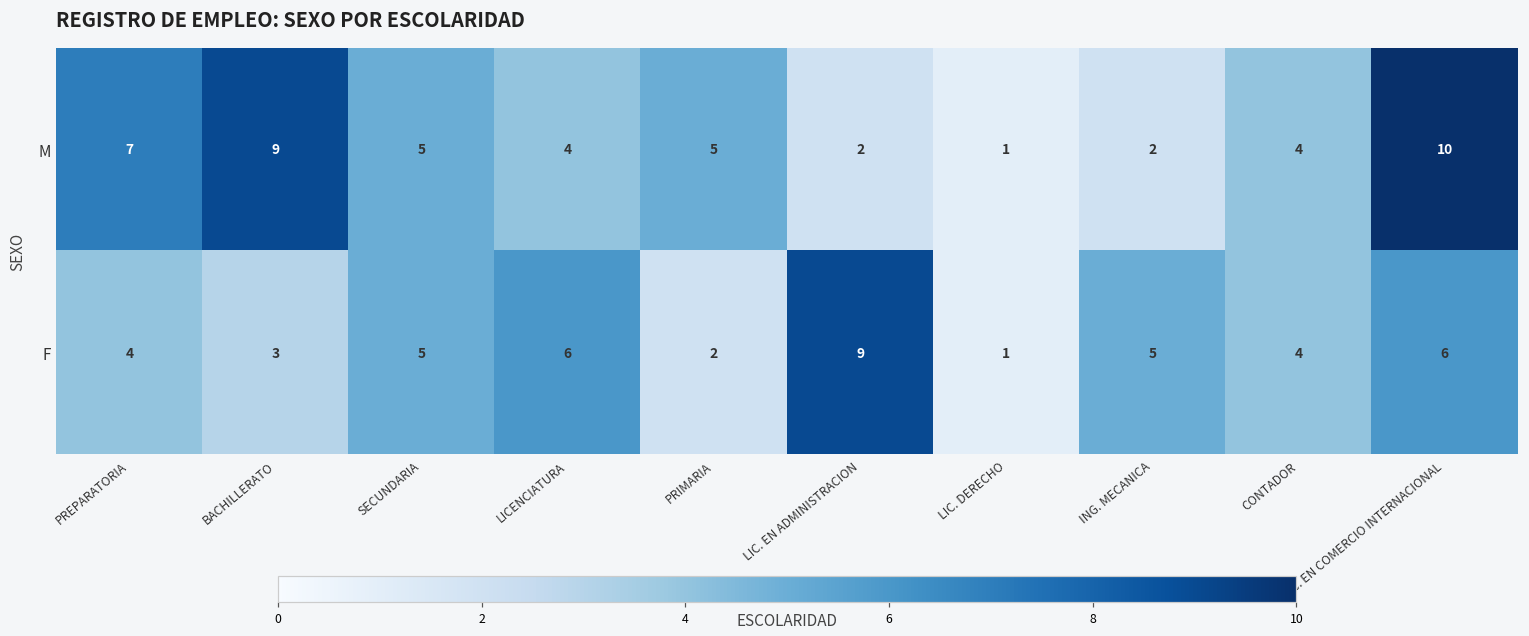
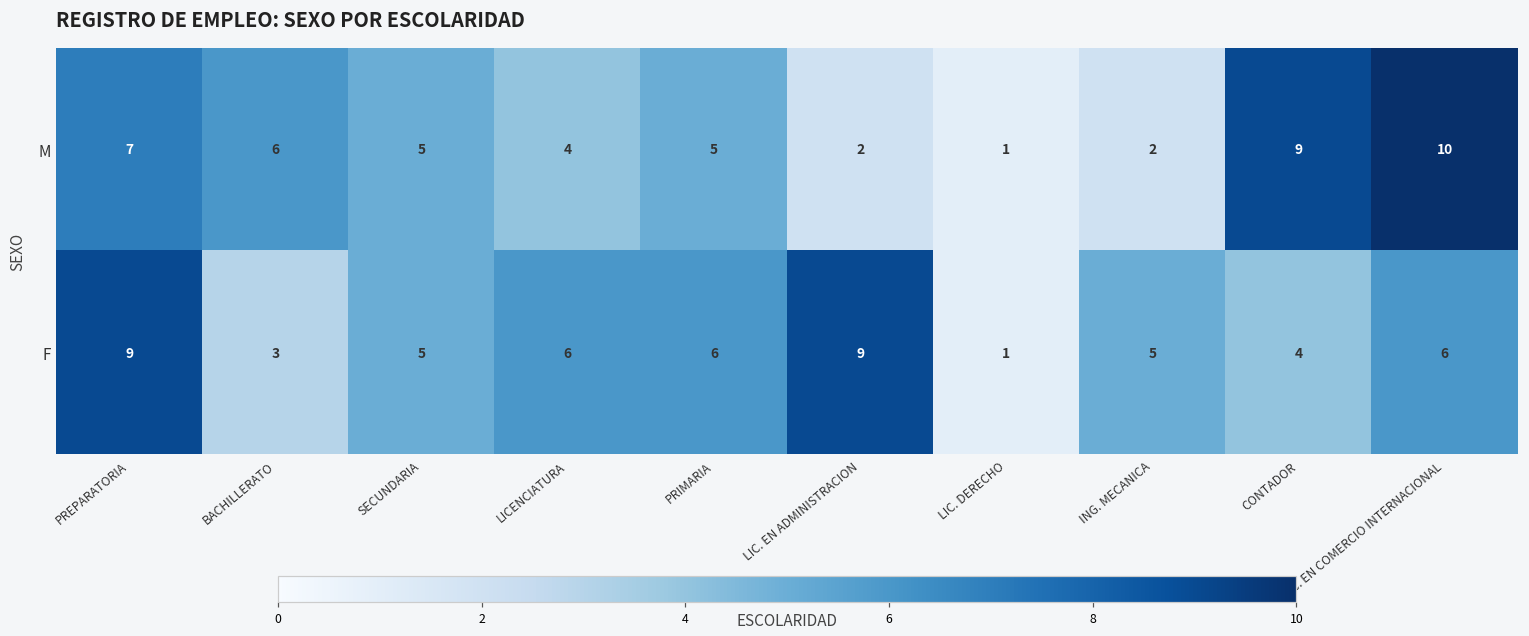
  {
    "M": {
      "PREPARATORIA": 7,
-     "BACHILLERATO": 9,
+     "BACHILLERATO": 6,
      "SECUNDARIA": 5,
      "LICENCIATURA": 4,
      "PRIMARIA": 5,
      "LIC. EN ADMINISTRACION": 2,
      "LIC. DERECHO": 1,
      "ING. MECANICA": 2,
-     "CONTADOR": 4,
+     "CONTADOR": 9,
      "LIC. EN COMERCIO INTERNACIONAL": 10
    },
    "F": {
-     "PREPARATORIA": 4,
+     "PREPARATORIA": 9,
      "BACHILLERATO": 3,
      "SECUNDARIA": 5,
      "LICENCIATURA": 6,
-     "PRIMARIA": 2,
+     "PRIMARIA": 6,
      "LIC. EN ADMINISTRACION": 9,
      "LIC. DERECHO": 1,
      "ING. MECANICA": 5,
      "CONTADOR": 4,
      "LIC. EN COMERCIO INTERNACIONAL": 6
    }
  }
